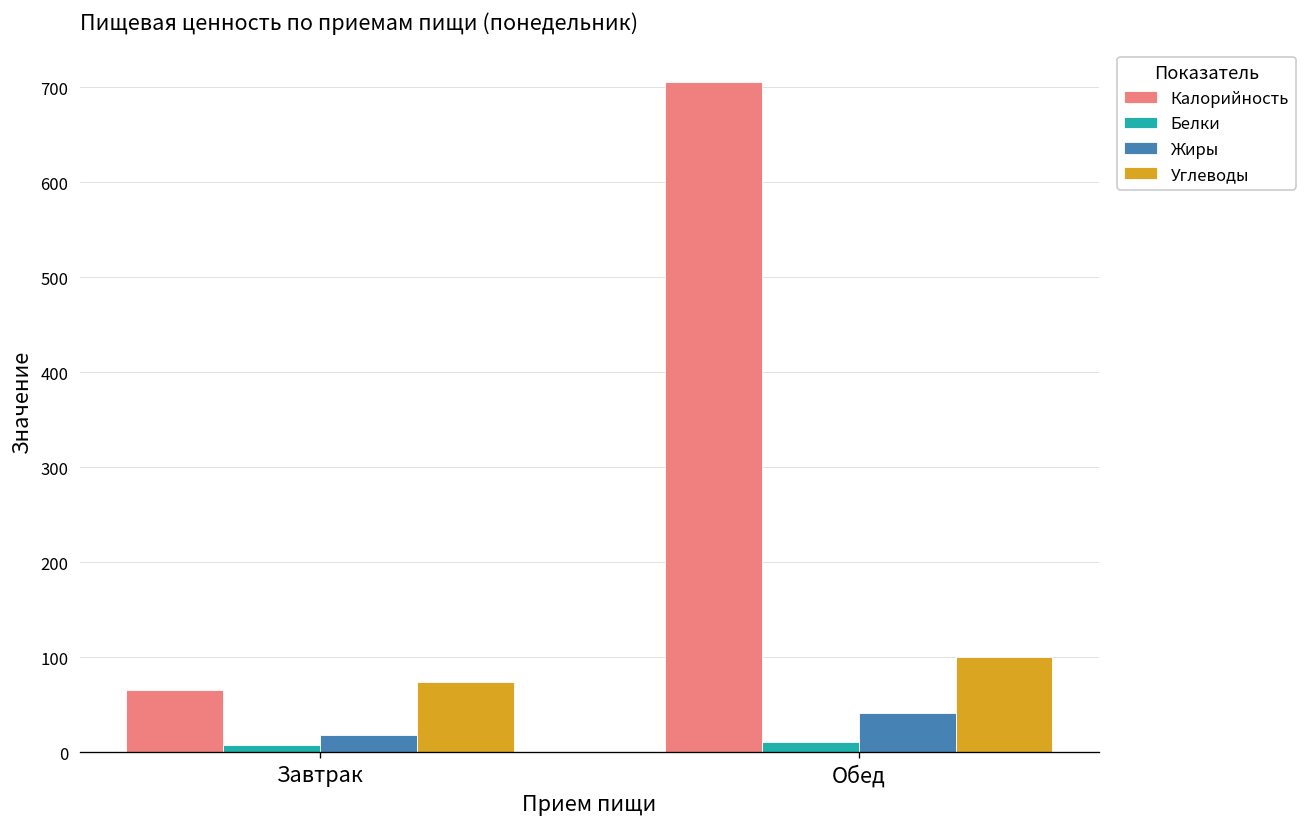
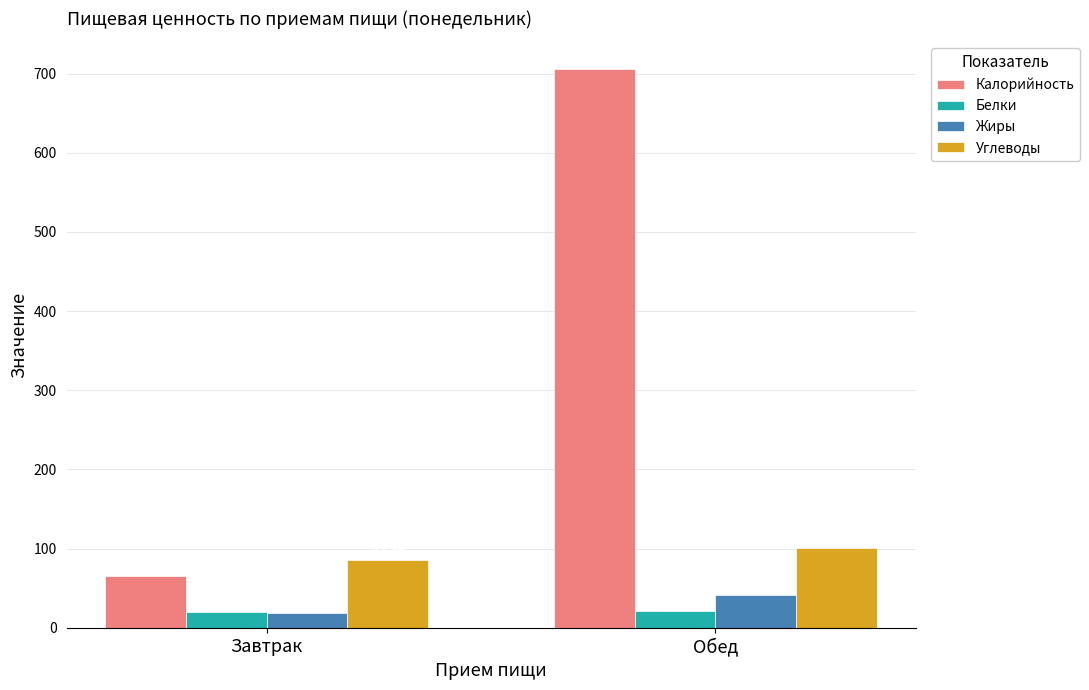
  {
    "Калорийность": {
      "Завтрак": 70,
      "Обед": 710
    },
    "Белки": {
-     "Завтрак": 10,
-     "Обед": 10
+     "Завтрак": 20,
+     "Обед": 20
    },
    "Жиры": {
      "Завтрак": 20,
      "Обед": 40
    },
    "Углеводы": {
-     "Завтрак": 70,
+     "Завтрак": 90,
      "Обед": 100
    }
  }
